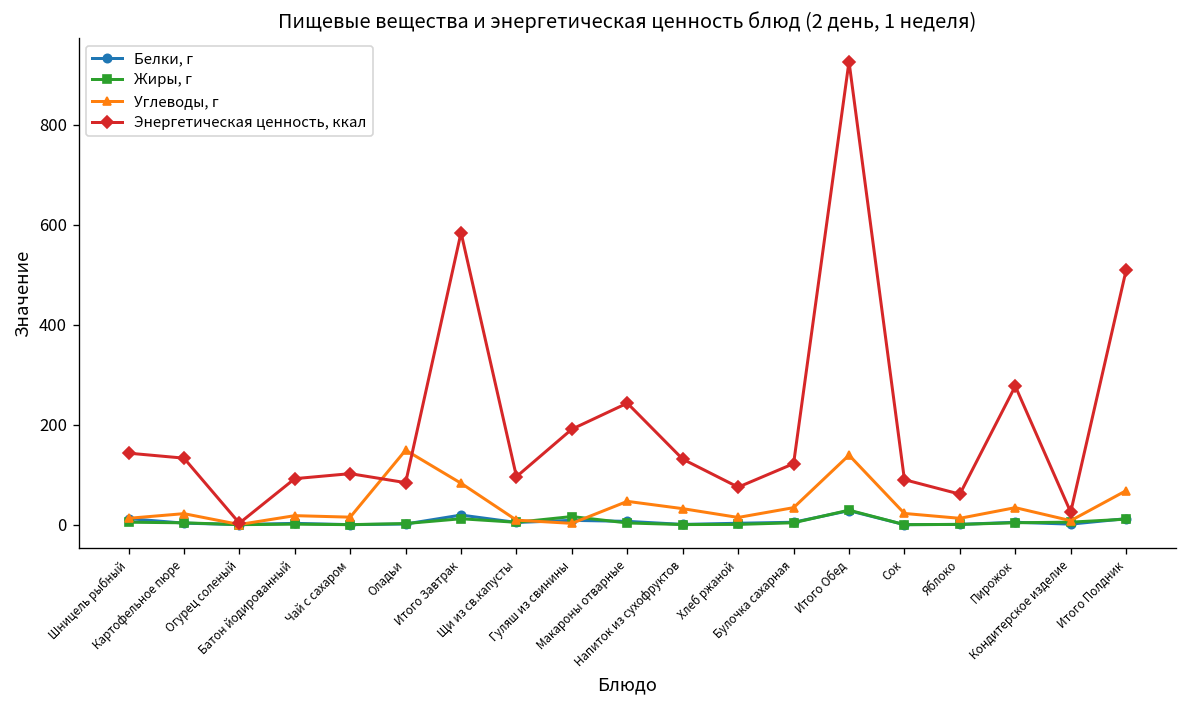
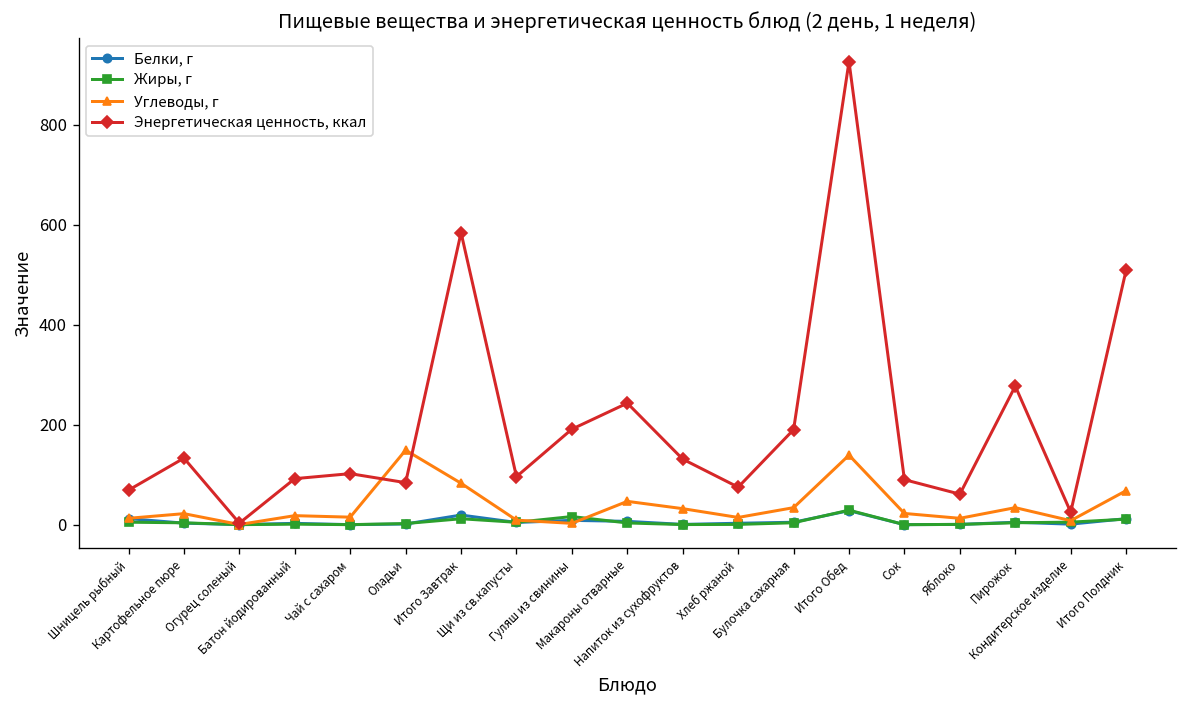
  {
    "Белки, г": {
      "Итого Завтрак": 20
    },
    "Жиры, г": {
      "Шницель рыбный": 0,
      "Итого Завтрак": 10,
      "Гуляш из свинины": 20
    },
    "Углеводы, г": {
      "Картофельное пюре": 20,
      "Батон йодированный": 20,
      "Чай с сахаром": 20,
      "Оладьи": 150,
      "Итого Завтрак": 80,
      "Макароны отварные": 50,
      "Напиток из сухофруктов": 30,
      "Хлеб ржаной": 10,
      "Булочка сахарная": 30,
      "Итого Обед": 140,
      "Сок": 20,
      "Яблоко": 10,
      "Пирожок": 30,
      "Итого Полдник": 70
    },
    "Энергетическая ценность, ккал": {
-     "Шницель рыбный": 140,
+     "Шницель рыбный": 70,
      "Картофельное пюре": 130,
      "Батон йодированный": 90,
      "Чай с сахаром": 100,
      "Оладьи": 80,
      "Итого Завтрак": 580,
      "Щи из св.капусты": 100,
      "Гуляш из свинины": 190,
      "Макароны отварные": 240,
      "Напиток из сухофруктов": 130,
      "Хлеб ржаной": 80,
-     "Булочка сахарная": 120,
+     "Булочка сахарная": 190,
      "Итого Обед": 930,
      "Сок": 90,
      "Яблоко": 60,
      "Пирожок": 280,
      "Кондитерское изделие": 30,
      "Итого Полдник": 510
    }
  }
